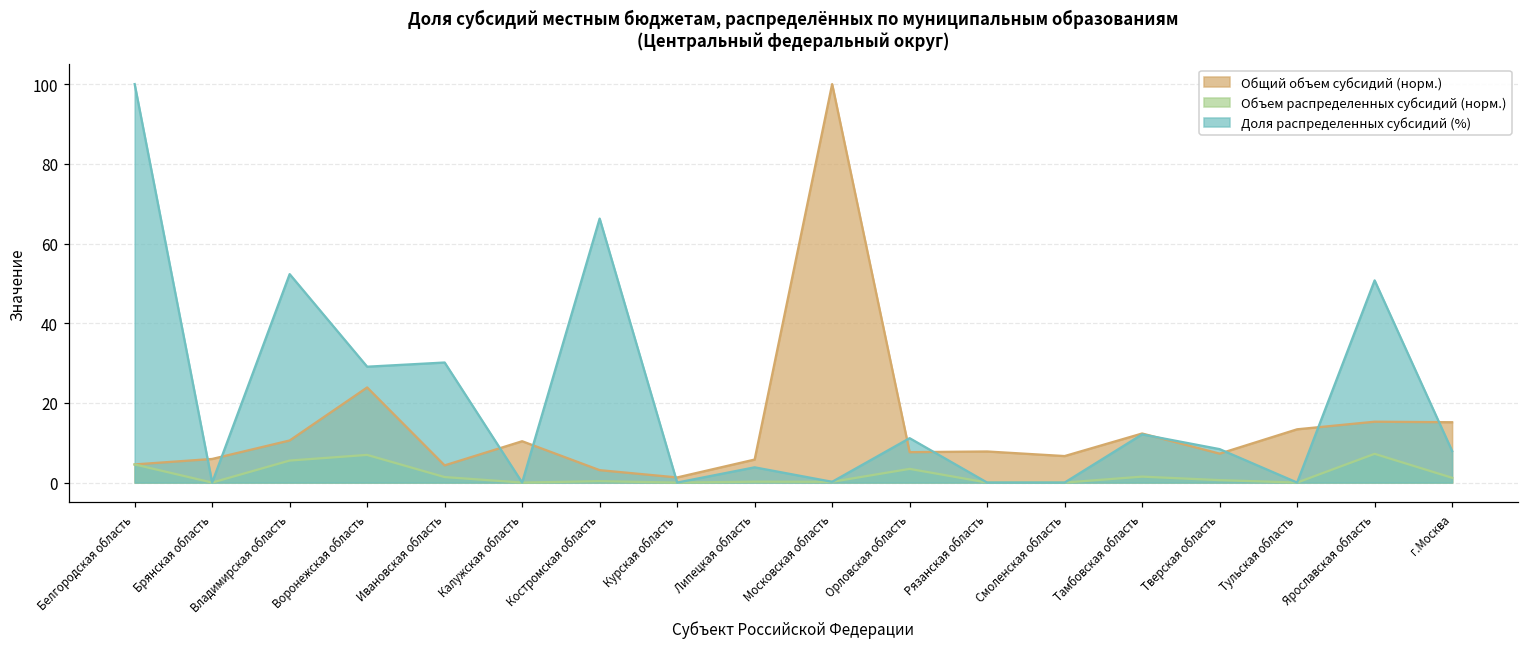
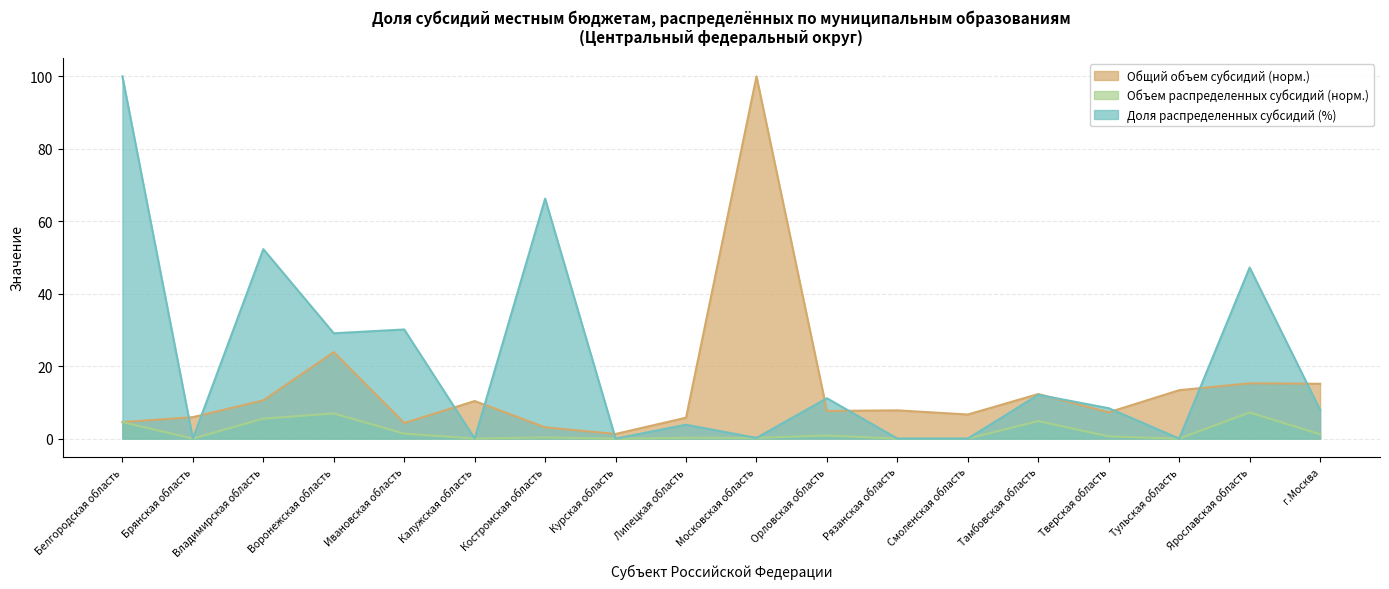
  {
    "Общий объем субсидий (норм.)": {
      "Брянская область": 6,
      "Владимирская область": 11,
      "Воронежская область": 24,
      "Ивановская область": 4,
      "Калужская область": 10,
      "Костромская область": 3,
      "Курская область": 1,
      "Липецкая область": 6,
      "Московская область": 100,
      "Орловская область": 8,
      "Рязанская область": 8,
      "Смоленская область": 7,
      "Тверская область": 7,
      "Тульская область": 13,
      "Ярославская область": 15,
      "г.Москва": 15
    },
    "Объем распределенных субсидий (норм.)": {
      "Владимирская область": 6,
      "Воронежская область": 7,
      "Ивановская область": 1,
      "Костромская область": 0,
      "Липецкая область": 0,
-     "Орловская область": 3,
-     "Тамбовская область": 1,
+     "Орловская область": 1,
+     "Тамбовская область": 5,
      "Тверская область": 1,
      "Ярославская область": 7,
      "г.Москва": 1
    },
    "Доля распределенных субсидий (%)": {
      "Белгородская область": 100,
      "Владимирская область": 52,
      "Воронежская область": 29,
      "Ивановская область": 30,
      "Костромская область": 66,
      "Липецкая область": 4,
      "Орловская область": 11,
      "Тверская область": 8,
-     "Ярославская область": 51,
+     "Ярославская область": 47,
      "г.Москва": 8
    }
  }
